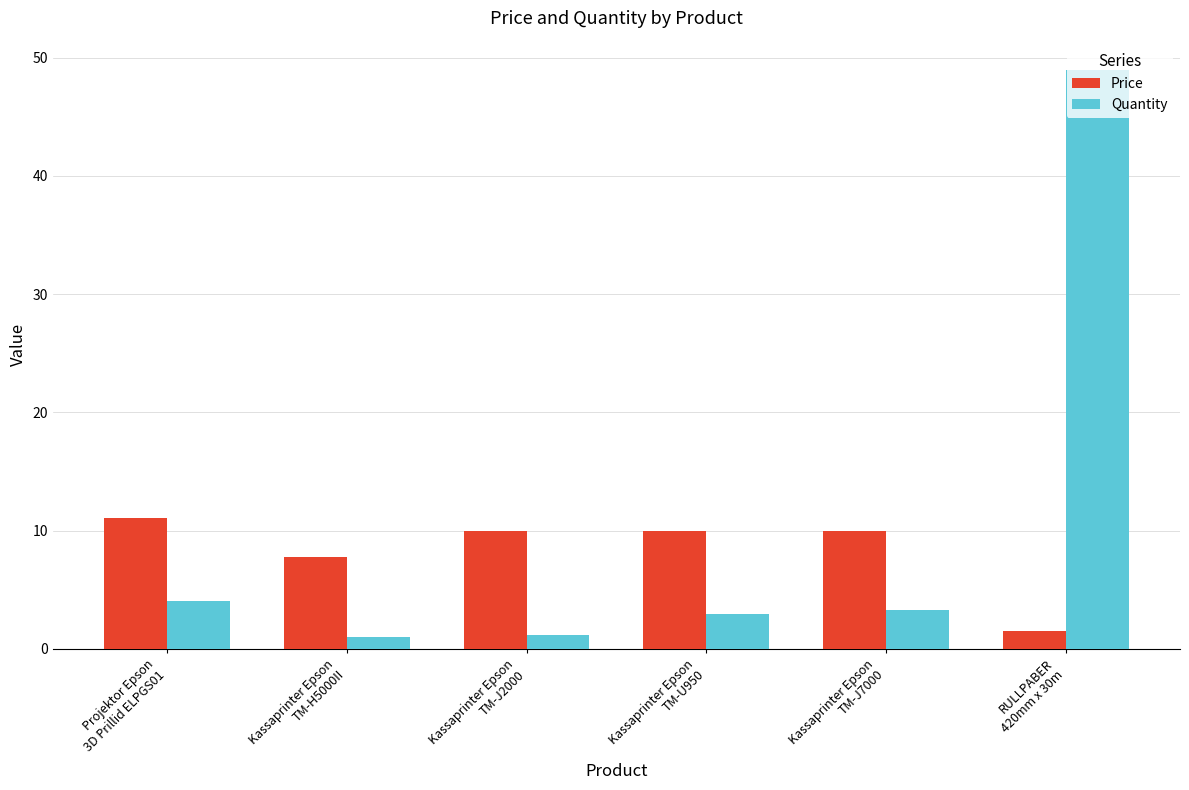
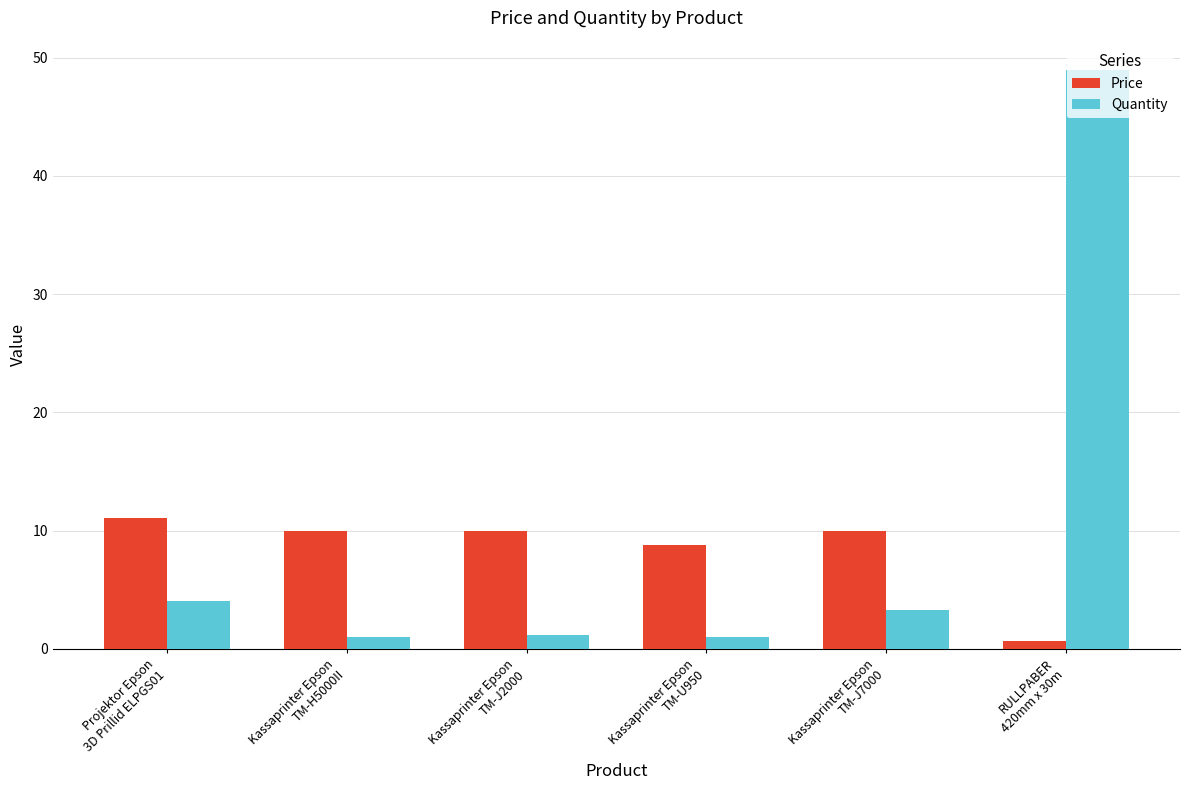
  {
    "Price": {
      "Projektor Epson 3D Prillid ELPGS01": 11.1,
-     "Kassaprinter Epson TM-H5000II": 7.8,
+     "Kassaprinter Epson TM-H5000II": 10.0,
      "Kassaprinter Epson TM-J2000": 10.0,
-     "Kassaprinter Epson TM-U950": 10.0,
+     "Kassaprinter Epson TM-U950": 8.8,
      "Kassaprinter Epson TM-J7000": 10.0,
-     "RULLPABER 420mm x 30m": 1.5
+     "RULLPABER 420mm x 30m": 0.6
    },
    "Quantity": {
      "Projektor Epson 3D Prillid ELPGS01": 4.0,
      "Kassaprinter Epson TM-H5000II": 1.0,
      "Kassaprinter Epson TM-J2000": 1.2,
-     "Kassaprinter Epson TM-U950": 2.9,
+     "Kassaprinter Epson TM-U950": 1.0,
      "Kassaprinter Epson TM-J7000": 3.3
    }
  }
